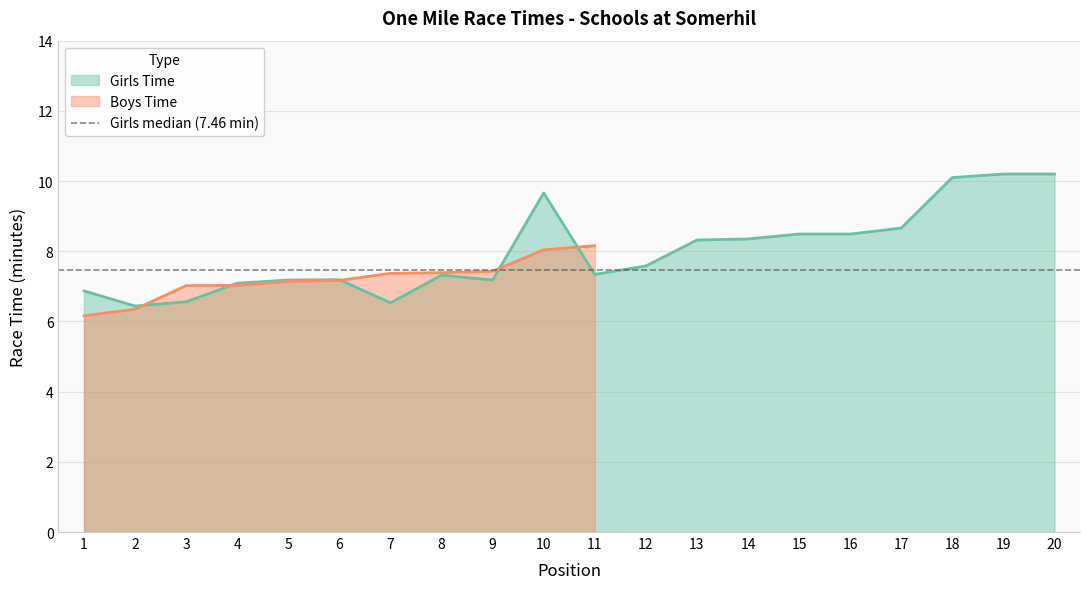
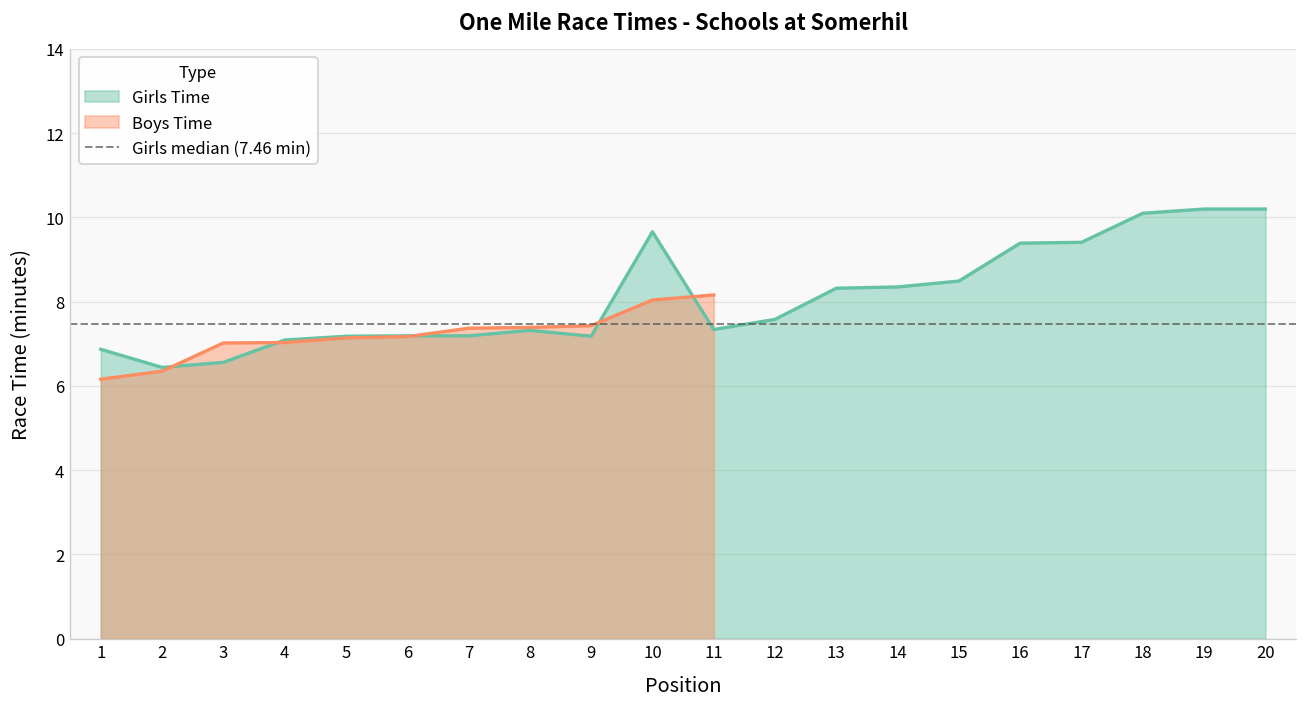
  {
    "Girls Time": {
      "1": 6.9,
      "2": 6.4,
      "3": 6.6,
-     "7": 6.5,
+     "7": 7.2,
      "9": 7.2,
      "10": 9.7,
      "11": 7.3,
      "12": 7.6,
      "13": 8.3,
      "14": 8.4,
      "15": 8.5,
-     "16": 8.5,
-     "17": 8.7,
+     "16": 9.4,
+     "17": 9.4,
      "18": 10.1,
      "19": 10.2,
      "20": 10.2
    },
    "Boys Time": {
      "1": 6.2,
      "2": 6.4,
      "3": 7.0,
      "7": 7.4,
      "9": 7.4,
      "10": 8.0,
      "11": 8.2
    }
  }
